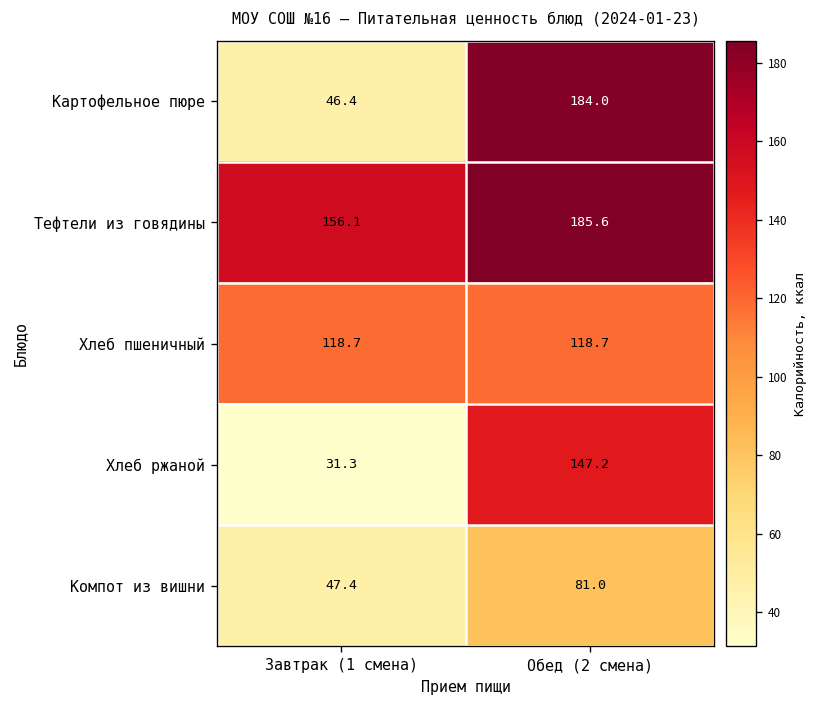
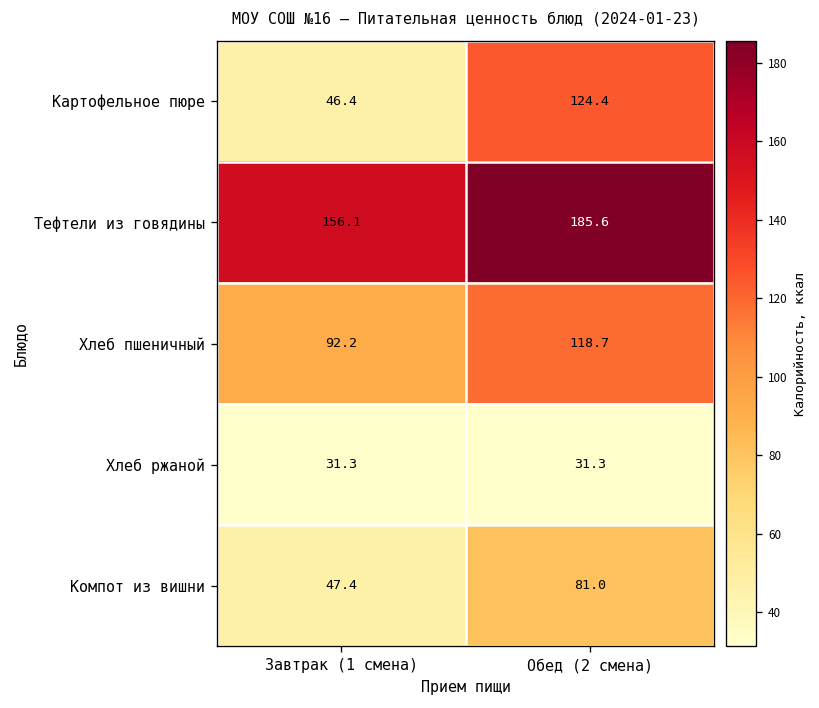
  {
    "Картофельное пюре": {
      "Завтрак (1 смена)": 46.4,
-     "Обед (2 смена)": 184.0
+     "Обед (2 смена)": 124.4
    },
    "Тефтели из говядины": {
      "Завтрак (1 смена)": 156.1,
      "Обед (2 смена)": 185.6
    },
    "Хлеб пшеничный": {
-     "Завтрак (1 смена)": 118.7,
+     "Завтрак (1 смена)": 92.2,
      "Обед (2 смена)": 118.7
    },
    "Хлеб ржаной": {
      "Завтрак (1 смена)": 31.3,
-     "Обед (2 смена)": 147.2
+     "Обед (2 смена)": 31.3
    },
    "Компот из вишни": {
      "Завтрак (1 смена)": 47.4,
      "Обед (2 смена)": 81.0
    }
  }
